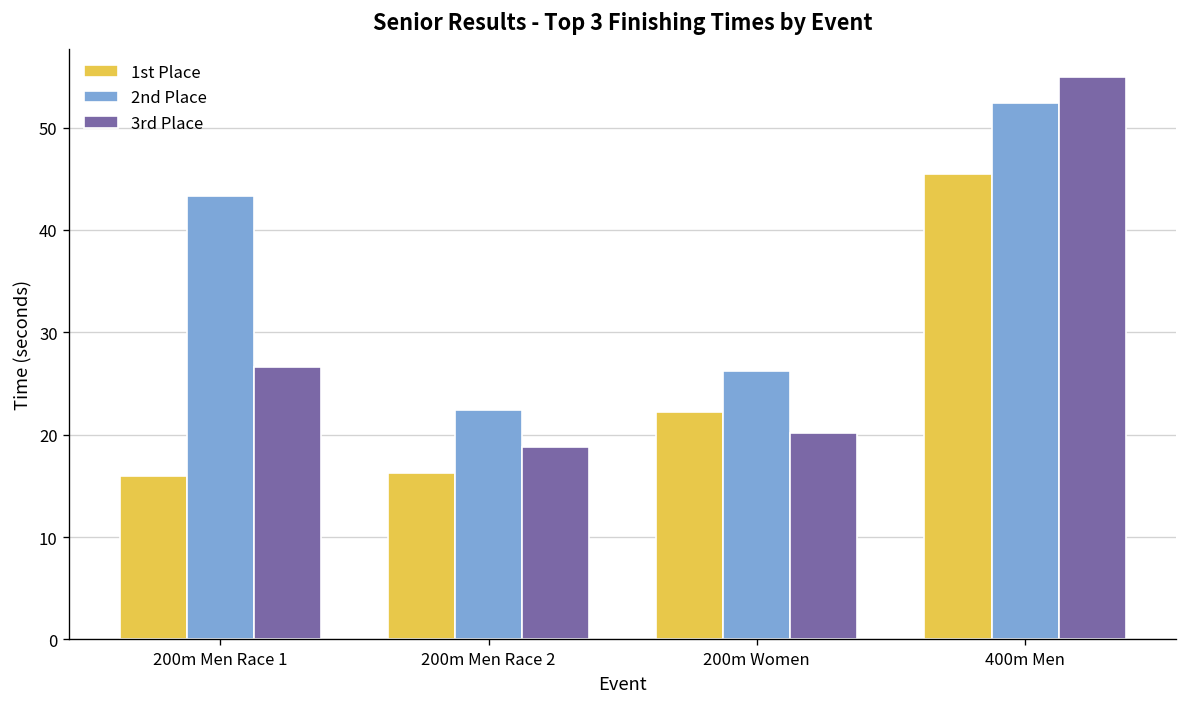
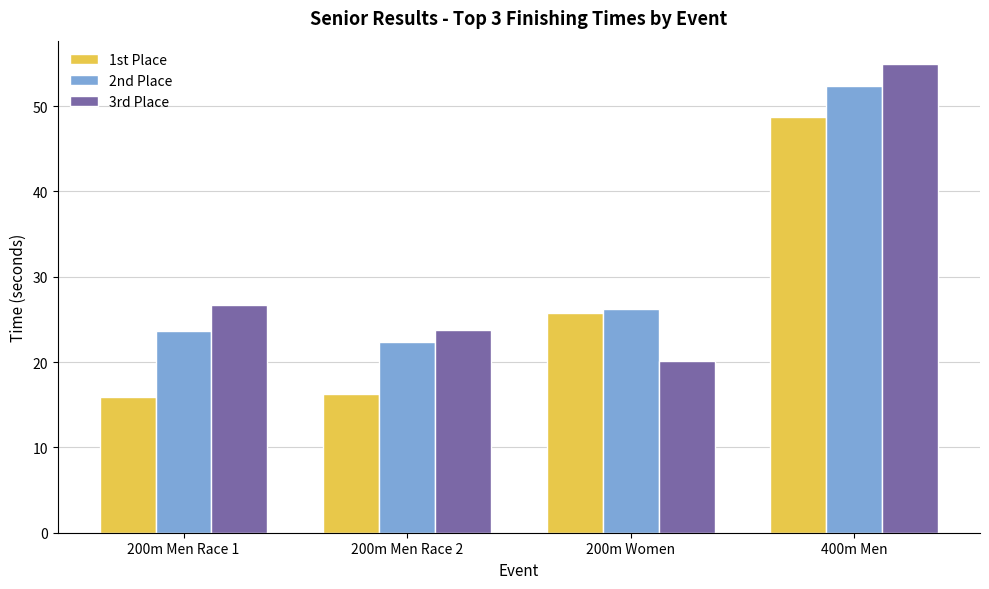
  {
    "1st Place": {
      "200m Men Race 1": 16,
      "200m Men Race 2": 16,
-     "200m Women": 22,
-     "400m Men": 45
+     "200m Women": 26,
+     "400m Men": 49
    },
    "2nd Place": {
-     "200m Men Race 1": 43,
+     "200m Men Race 1": 24,
      "200m Men Race 2": 22,
      "200m Women": 26,
      "400m Men": 52
    },
    "3rd Place": {
      "200m Men Race 1": 27,
-     "200m Men Race 2": 19,
+     "200m Men Race 2": 24,
      "200m Women": 20,
      "400m Men": 55
    }
  }
